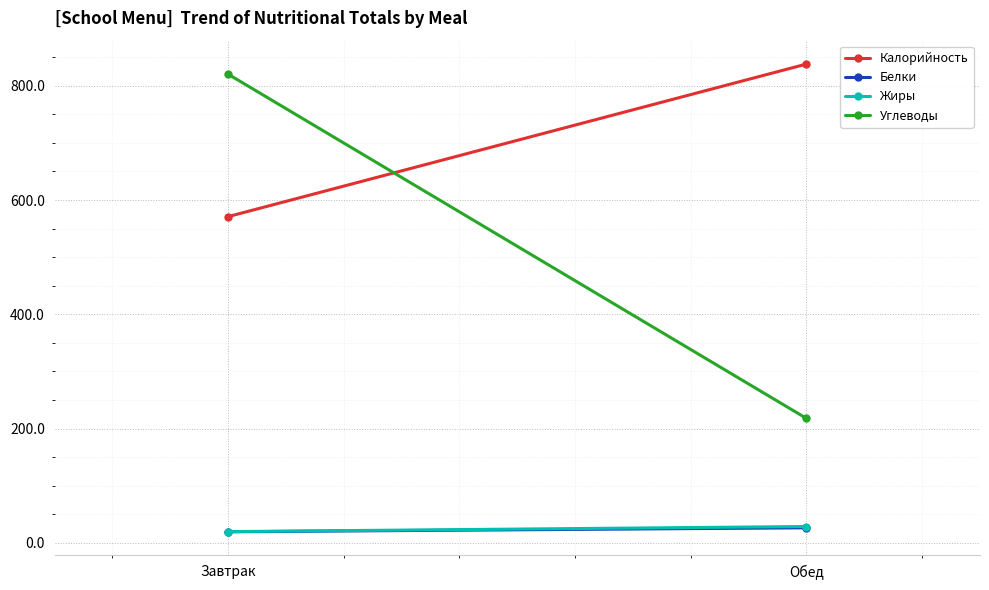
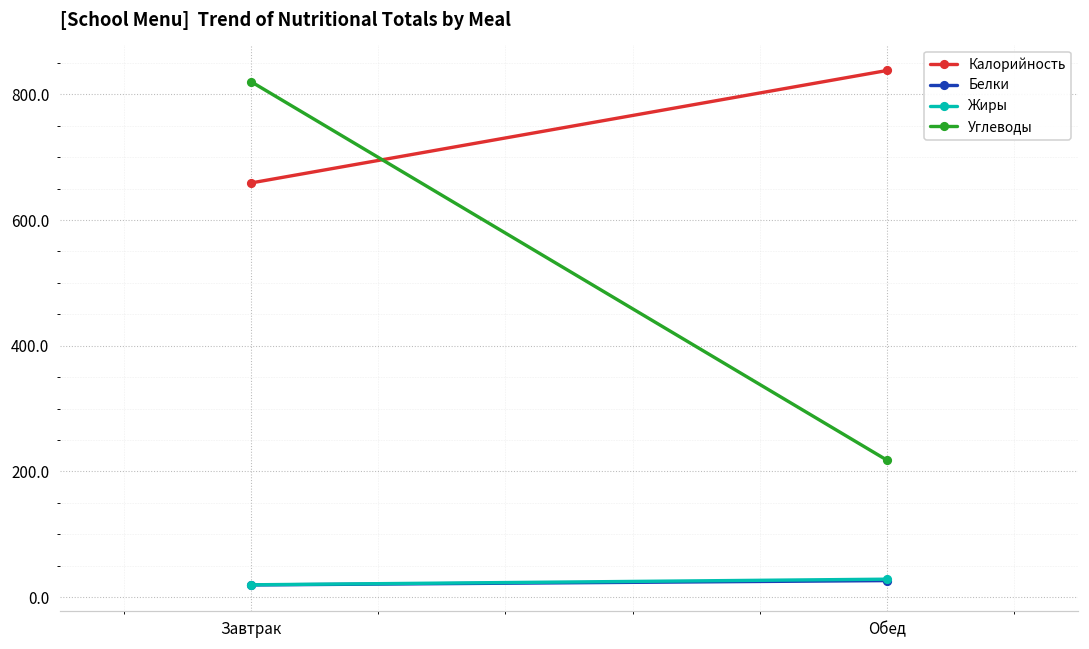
  {
    "Калорийность": {
-     "Завтрак": 570,
+     "Завтрак": 660,
      "Обед": 840
    },
    "Углеводы": {
      "Завтрак": 820,
      "Обед": 220
    }
  }
